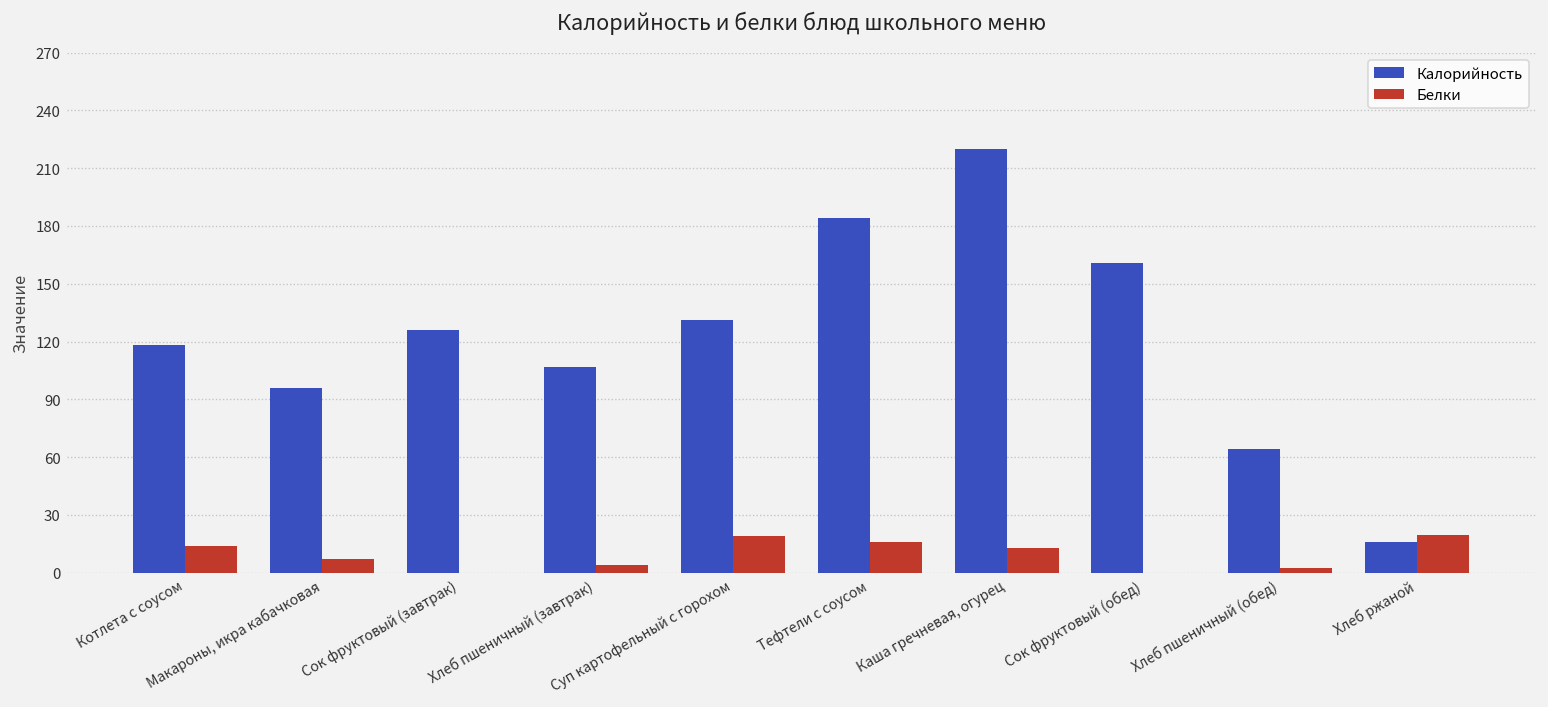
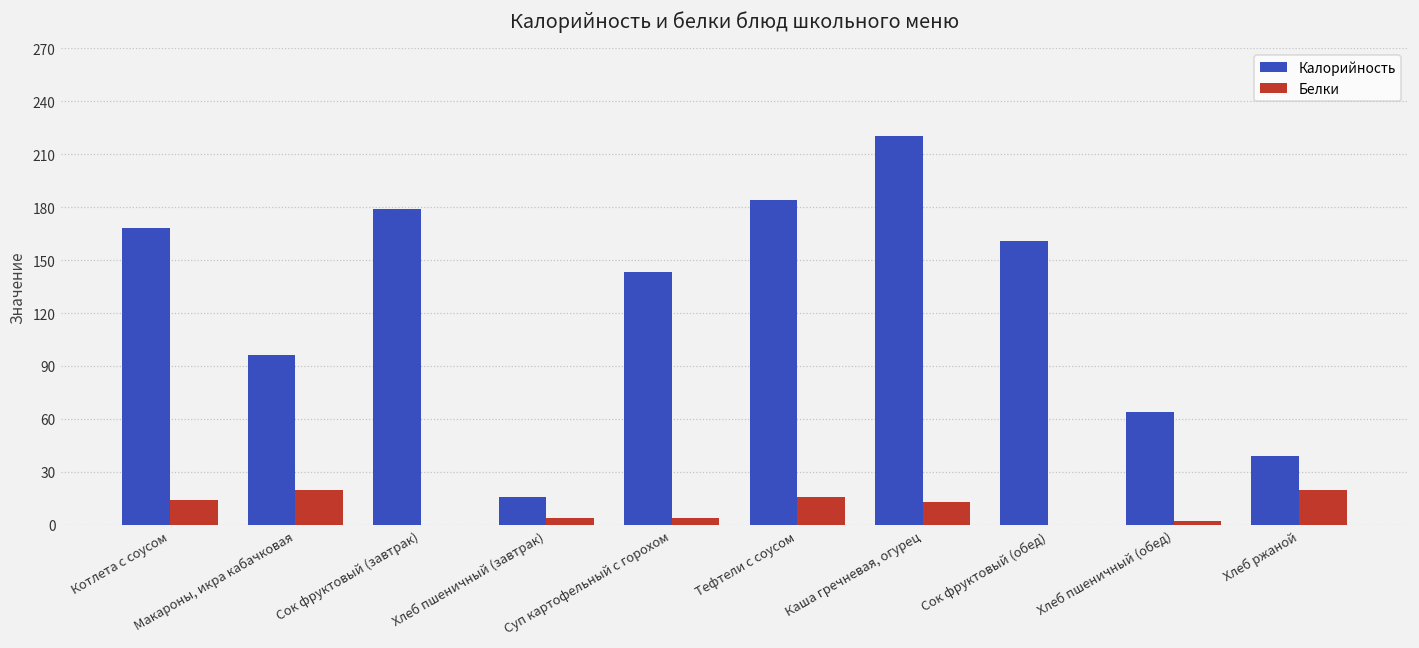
  {
    "Калорийность": {
-     "Котлета с соусом": 118,
+     "Котлета с соусом": 168,
      "Макароны, икра кабачковая": 96,
-     "Сок фруктовый (завтрак)": 126,
-     "Хлеб пшеничный (завтрак)": 107,
-     "Суп картофельный с горохом": 131,
+     "Сок фруктовый (завтрак)": 179,
+     "Хлеб пшеничный (завтрак)": 16,
+     "Суп картофельный с горохом": 143,
      "Тефтели с соусом": 184,
      "Каша гречневая, огурец": 220,
      "Сок фруктовый (обед)": 161,
      "Хлеб пшеничный (обед)": 64,
-     "Хлеб ржаной": 16
+     "Хлеб ржаной": 39
    },
    "Белки": {
      "Котлета с соусом": 14,
-     "Макароны, икра кабачковая": 7,
+     "Макароны, икра кабачковая": 20,
      "Сок фруктовый (завтрак)": 0,
      "Хлеб пшеничный (завтрак)": 4,
-     "Суп картофельный с горохом": 19,
+     "Суп картофельный с горохом": 4,
      "Тефтели с соусом": 16,
      "Каша гречневая, огурец": 13,
      "Сок фруктовый (обед)": 0,
      "Хлеб пшеничный (обед)": 2,
      "Хлеб ржаной": 20
    }
  }
